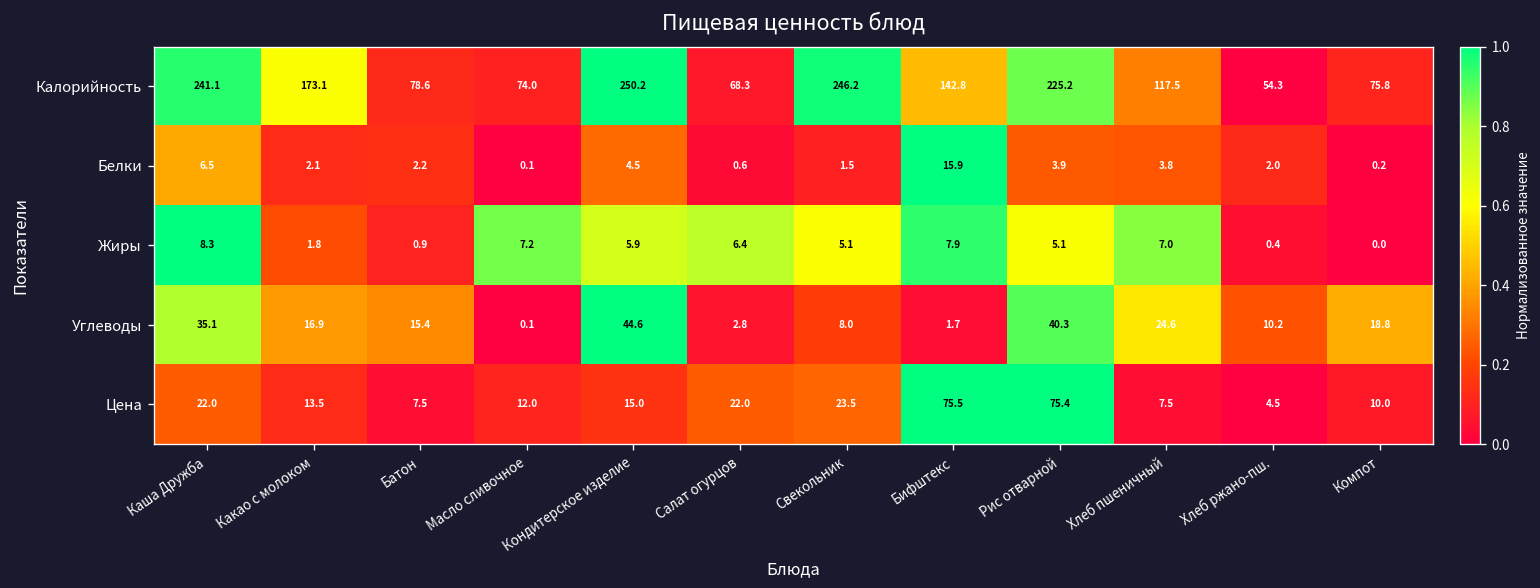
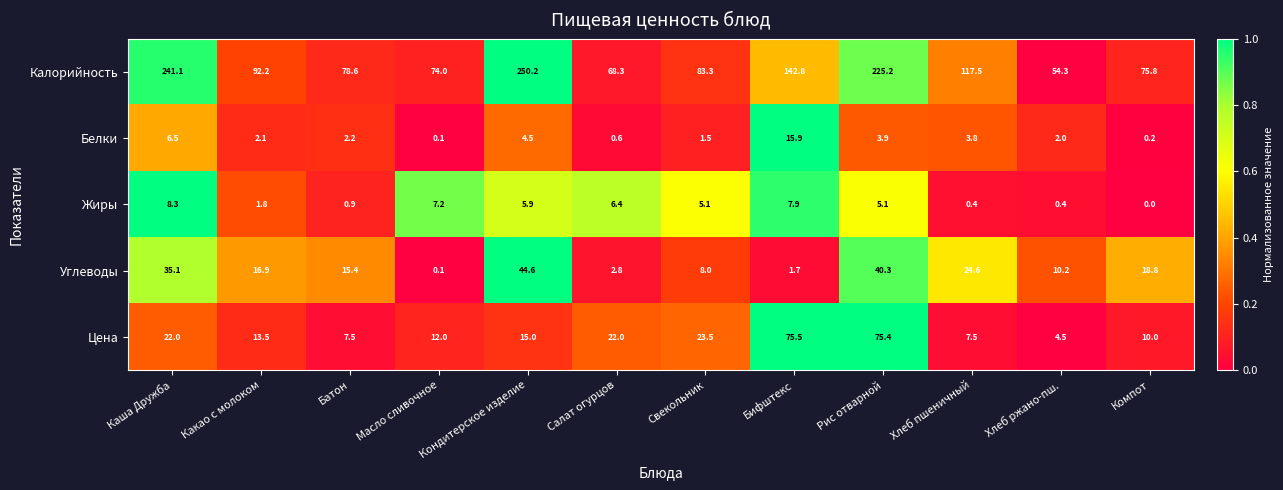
  {
    "Калорийность": {
      "Каша Дружба": 241.1,
-     "Какао с молоком": 173.1,
+     "Какао с молоком": 92.2,
      "Батон": 78.6,
      "Масло сливочное": 74.0,
      "Кондитерское изделие": 250.2,
      "Салат огурцов": 68.3,
-     "Свекольник": 246.2,
+     "Свекольник": 83.3,
      "Бифштекс": 142.8,
      "Рис отварной": 225.2,
      "Хлеб пшеничный": 117.5,
      "Хлеб ржано-пш.": 54.3,
      "Компот": 75.8
    },
    "Белки": {
      "Каша Дружба": 6.5,
      "Какао с молоком": 2.1,
      "Батон": 2.2,
      "Масло сливочное": 0.1,
      "Кондитерское изделие": 4.5,
      "Салат огурцов": 0.6,
      "Свекольник": 1.5,
      "Бифштекс": 15.9,
      "Рис отварной": 3.9,
      "Хлеб пшеничный": 3.8,
      "Хлеб ржано-пш.": 2.0,
      "Компот": 0.2
    },
    "Жиры": {
      "Каша Дружба": 8.3,
      "Какао с молоком": 1.8,
      "Батон": 0.9,
      "Масло сливочное": 7.2,
      "Кондитерское изделие": 5.9,
      "Салат огурцов": 6.4,
      "Свекольник": 5.1,
      "Бифштекс": 7.9,
      "Рис отварной": 5.1,
-     "Хлеб пшеничный": 7.0,
+     "Хлеб пшеничный": 0.4,
      "Хлеб ржано-пш.": 0.4,
      "Компот": 0.0
    },
    "Углеводы": {
      "Каша Дружба": 35.1,
      "Какао с молоком": 16.9,
      "Батон": 15.4,
      "Масло сливочное": 0.1,
      "Кондитерское изделие": 44.6,
      "Салат огурцов": 2.8,
      "Свекольник": 8.0,
      "Бифштекс": 1.7,
      "Рис отварной": 40.3,
      "Хлеб пшеничный": 24.6,
      "Хлеб ржано-пш.": 10.2,
      "Компот": 18.8
    },
    "Цена": {
      "Каша Дружба": 22.0,
      "Какао с молоком": 13.5,
      "Батон": 7.5,
      "Масло сливочное": 12.0,
      "Кондитерское изделие": 15.0,
      "Салат огурцов": 22.0,
      "Свекольник": 23.5,
      "Бифштекс": 75.5,
      "Рис отварной": 75.4,
      "Хлеб пшеничный": 7.5,
      "Хлеб ржано-пш.": 4.5,
      "Компот": 10.0
    }
  }
